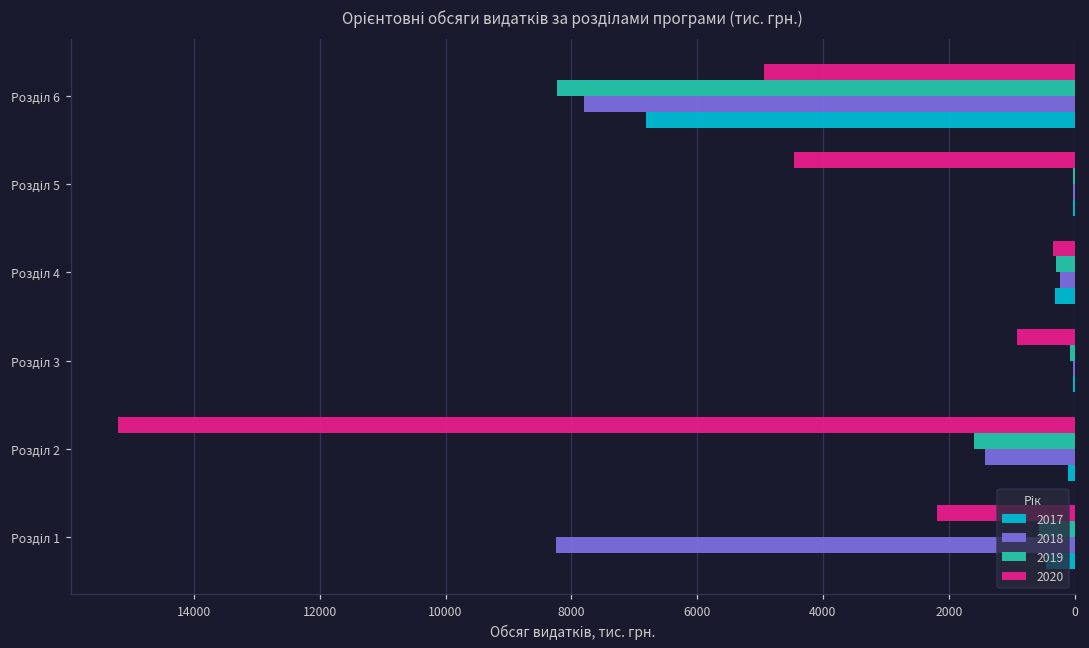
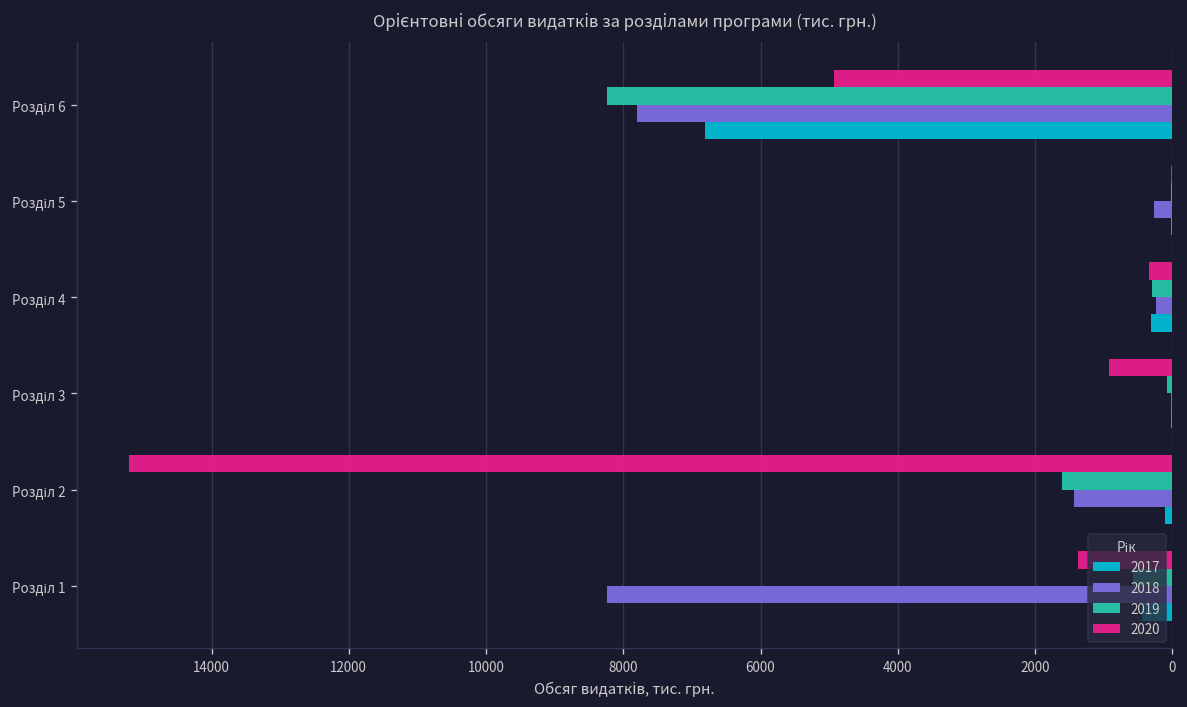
  {
    "2018": {
      "Розділ 6": 7800,
-     "Розділ 5": 0,
+     "Розділ 5": 300,
      "Розділ 4": 200,
      "Розділ 2": 1400,
      "Розділ 1": 8200
    },
    "2020": {
      "Розділ 6": 4900,
-     "Розділ 5": 4500,
+     "Розділ 5": 0,
      "Розділ 4": 300,
      "Розділ 3": 900,
      "Розділ 2": 15200,
-     "Розділ 1": 2200
+     "Розділ 1": 1400
    }
  }
